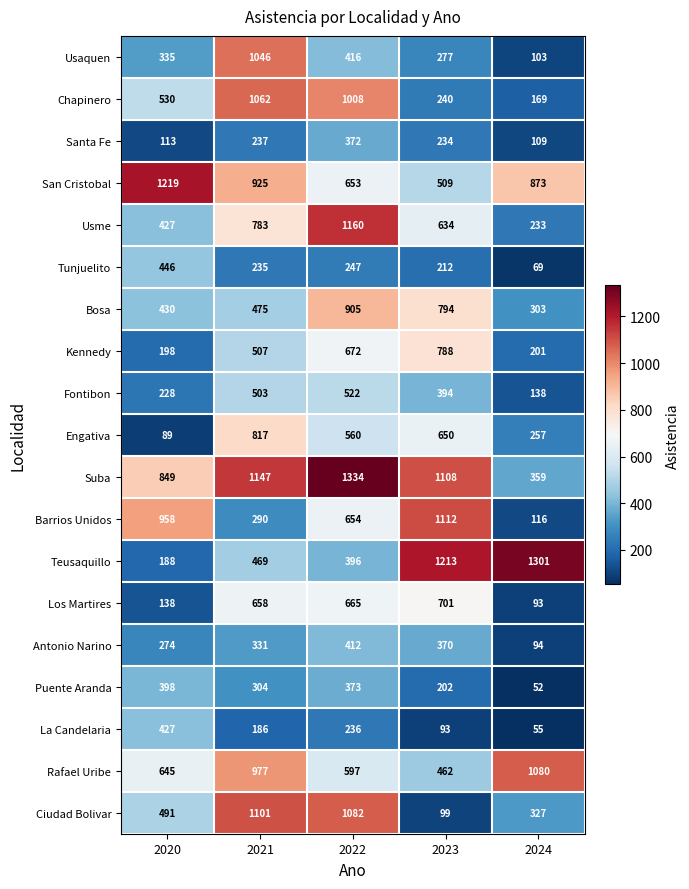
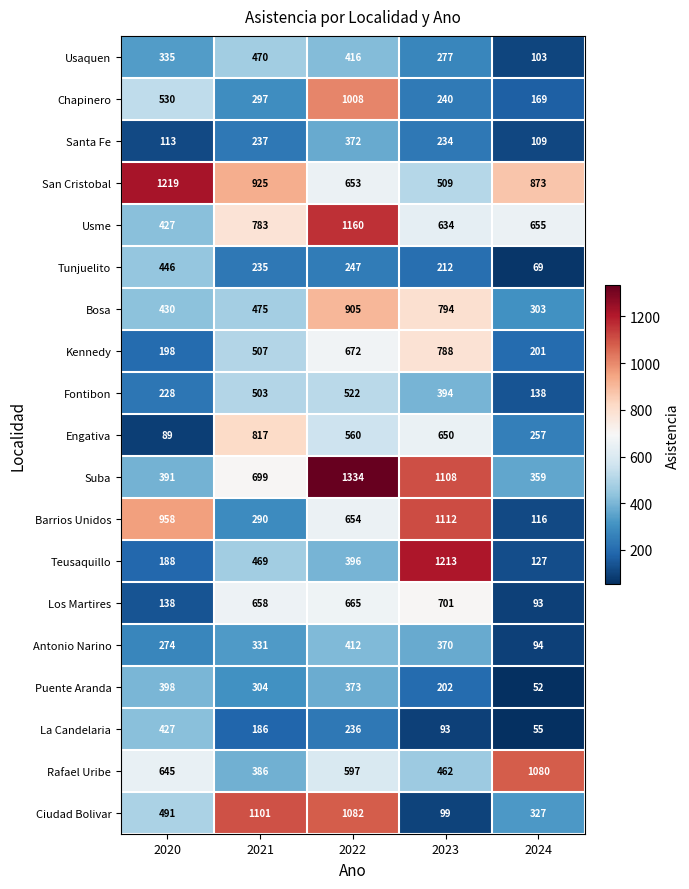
  {
    "Usaquen": {
      "2020": 335,
-     "2021": 1046,
+     "2021": 470,
      "2022": 416,
      "2023": 277,
      "2024": 103
    },
    "Chapinero": {
      "2020": 530,
-     "2021": 1062,
+     "2021": 297,
      "2022": 1008,
      "2023": 240,
      "2024": 169
    },
    "Santa Fe": {
      "2020": 113,
      "2021": 237,
      "2022": 372,
      "2023": 234,
      "2024": 109
    },
    "San Cristobal": {
      "2020": 1219,
      "2021": 925,
      "2022": 653,
      "2023": 509,
      "2024": 873
    },
    "Usme": {
      "2020": 427,
      "2021": 783,
      "2022": 1160,
      "2023": 634,
-     "2024": 233
+     "2024": 655
    },
    "Tunjuelito": {
      "2020": 446,
      "2021": 235,
      "2022": 247,
      "2023": 212,
      "2024": 69
    },
    "Bosa": {
      "2020": 430,
      "2021": 475,
      "2022": 905,
      "2023": 794,
      "2024": 303
    },
    "Kennedy": {
      "2020": 198,
      "2021": 507,
      "2022": 672,
      "2023": 788,
      "2024": 201
    },
    "Fontibon": {
      "2020": 228,
      "2021": 503,
      "2022": 522,
      "2023": 394,
      "2024": 138
    },
    "Engativa": {
      "2020": 89,
      "2021": 817,
      "2022": 560,
      "2023": 650,
      "2024": 257
    },
    "Suba": {
-     "2020": 849,
-     "2021": 1147,
+     "2020": 391,
+     "2021": 699,
      "2022": 1334,
      "2023": 1108,
      "2024": 359
    },
    "Barrios Unidos": {
      "2020": 958,
      "2021": 290,
      "2022": 654,
      "2023": 1112,
      "2024": 116
    },
    "Teusaquillo": {
      "2020": 188,
      "2021": 469,
      "2022": 396,
      "2023": 1213,
-     "2024": 1301
+     "2024": 127
    },
    "Los Martires": {
      "2020": 138,
      "2021": 658,
      "2022": 665,
      "2023": 701,
      "2024": 93
    },
    "Antonio Narino": {
      "2020": 274,
      "2021": 331,
      "2022": 412,
      "2023": 370,
      "2024": 94
    },
    "Puente Aranda": {
      "2020": 398,
      "2021": 304,
      "2022": 373,
      "2023": 202,
      "2024": 52
    },
    "La Candelaria": {
      "2020": 427,
      "2021": 186,
      "2022": 236,
      "2023": 93,
      "2024": 55
    },
    "Rafael Uribe": {
      "2020": 645,
-     "2021": 977,
+     "2021": 386,
      "2022": 597,
      "2023": 462,
      "2024": 1080
    },
    "Ciudad Bolivar": {
      "2020": 491,
      "2021": 1101,
      "2022": 1082,
      "2023": 99,
      "2024": 327
    }
  }
